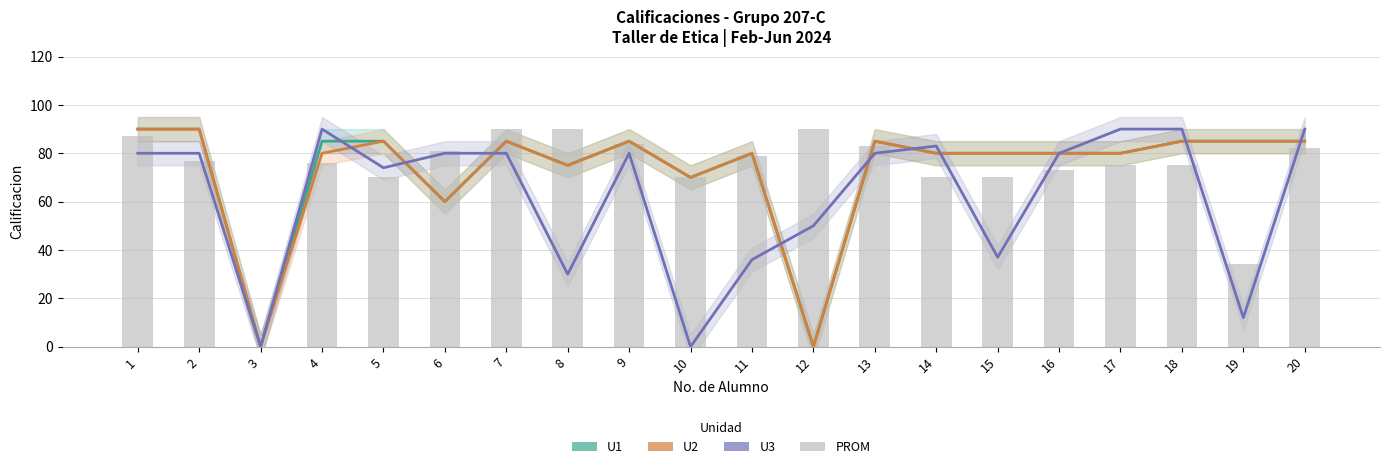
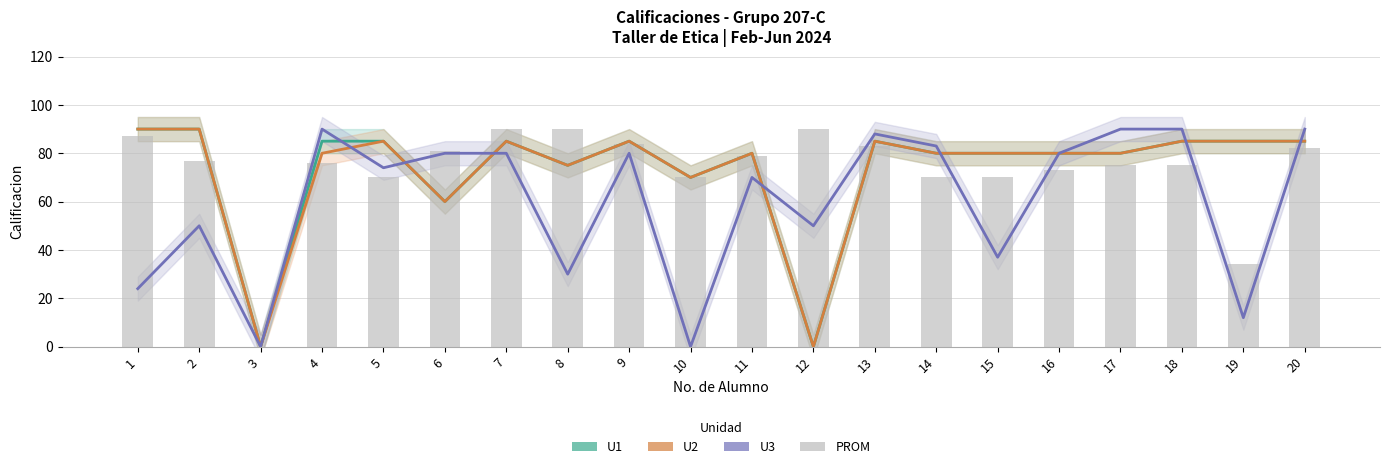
  {
    "U3": {
-     "1": 80,
-     "2": 80,
+     "1": 24,
+     "2": 50,
      "5": 74,
      "6": 80,
      "7": 80,
      "8": 30,
      "9": 80,
      "10": 0,
-     "11": 36,
+     "11": 70,
      "12": 50,
-     "13": 80,
+     "13": 88,
      "14": 83,
      "15": 37,
      "17": 90,
      "19": 12
    }
  }
